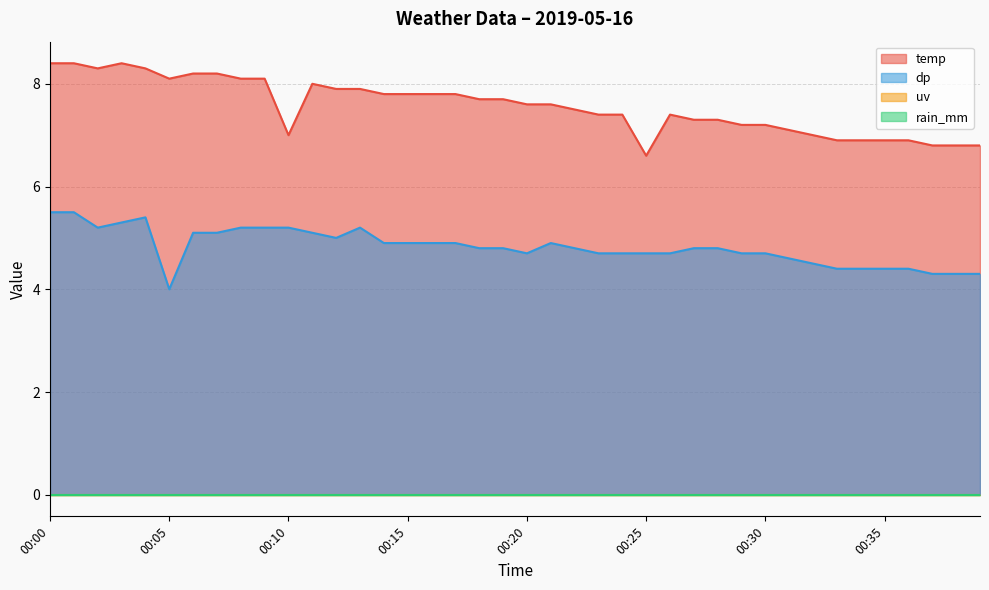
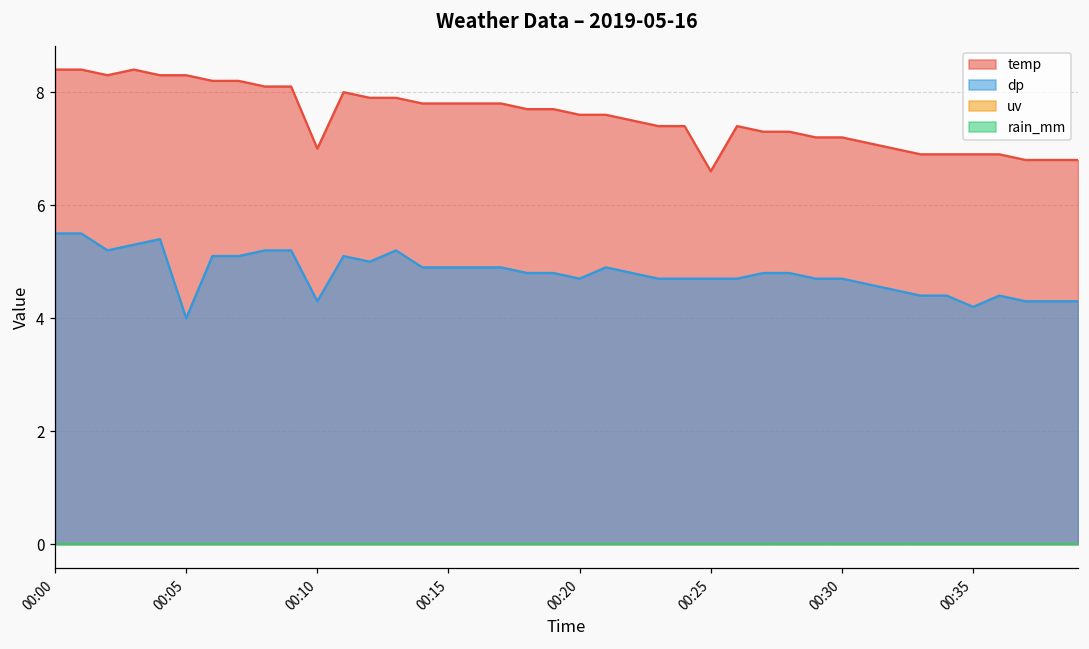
  {
    "temp": {
      "00:00": 8.4,
-     "00:05": 8.1,
+     "00:05": 8.3,
      "00:10": 7.0,
      "00:15": 7.8,
      "00:20": 7.6,
      "00:25": 6.6,
      "00:30": 7.2,
      "00:35": 6.9
    },
    "dp": {
      "00:00": 5.5,
      "00:05": 4.0,
-     "00:10": 5.2,
+     "00:10": 4.3,
      "00:15": 4.9,
      "00:20": 4.7,
      "00:25": 4.7,
      "00:30": 4.7,
-     "00:35": 4.4
+     "00:35": 4.2
    },
    "rain_mm": {
      "00:00": 0.0,
      "00:05": 0.0,
      "00:10": 0.0,
      "00:15": 0.0,
      "00:20": 0.0,
      "00:25": 0.0,
      "00:30": 0.0,
      "00:35": 0.0
    }
  }
